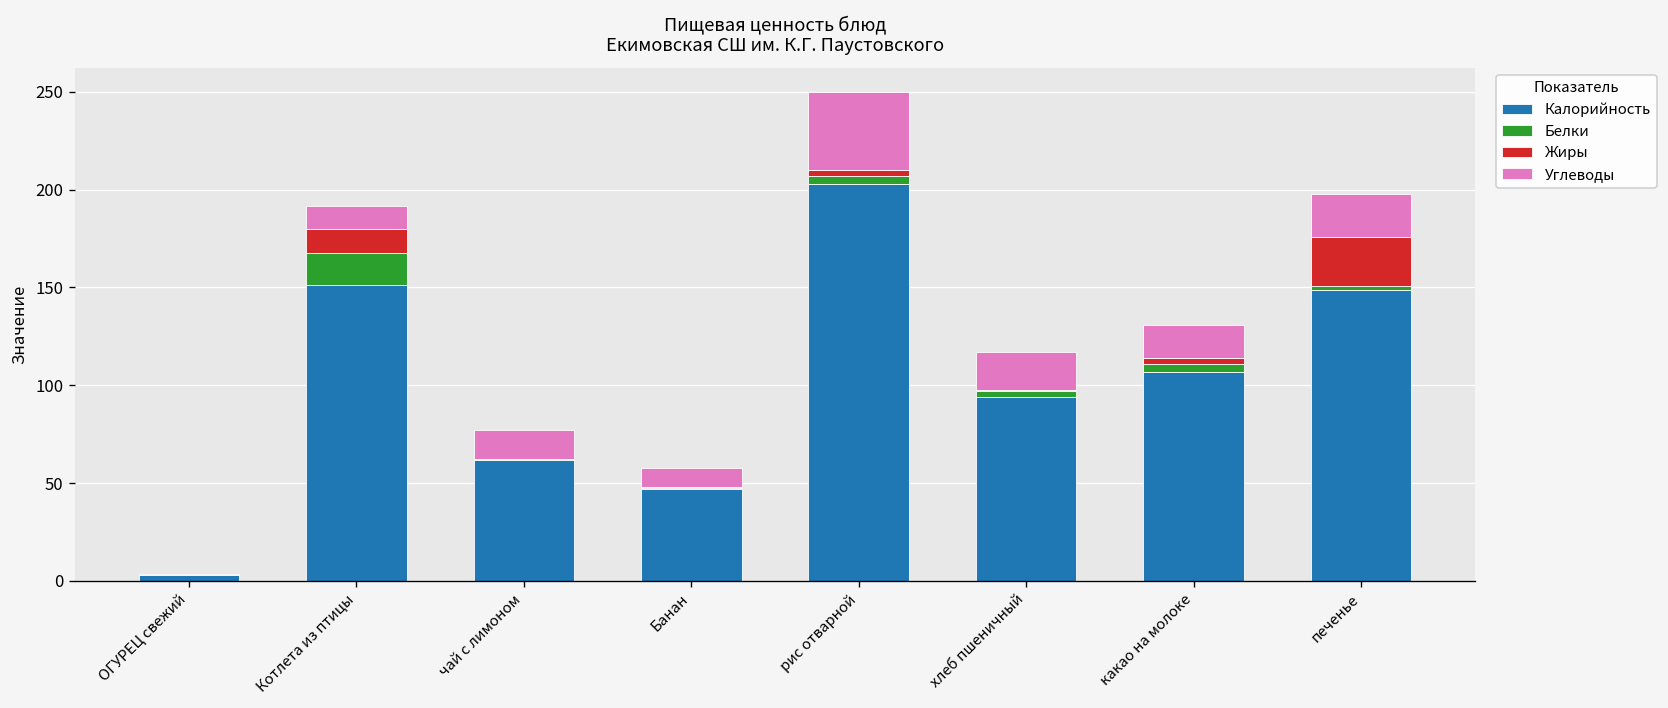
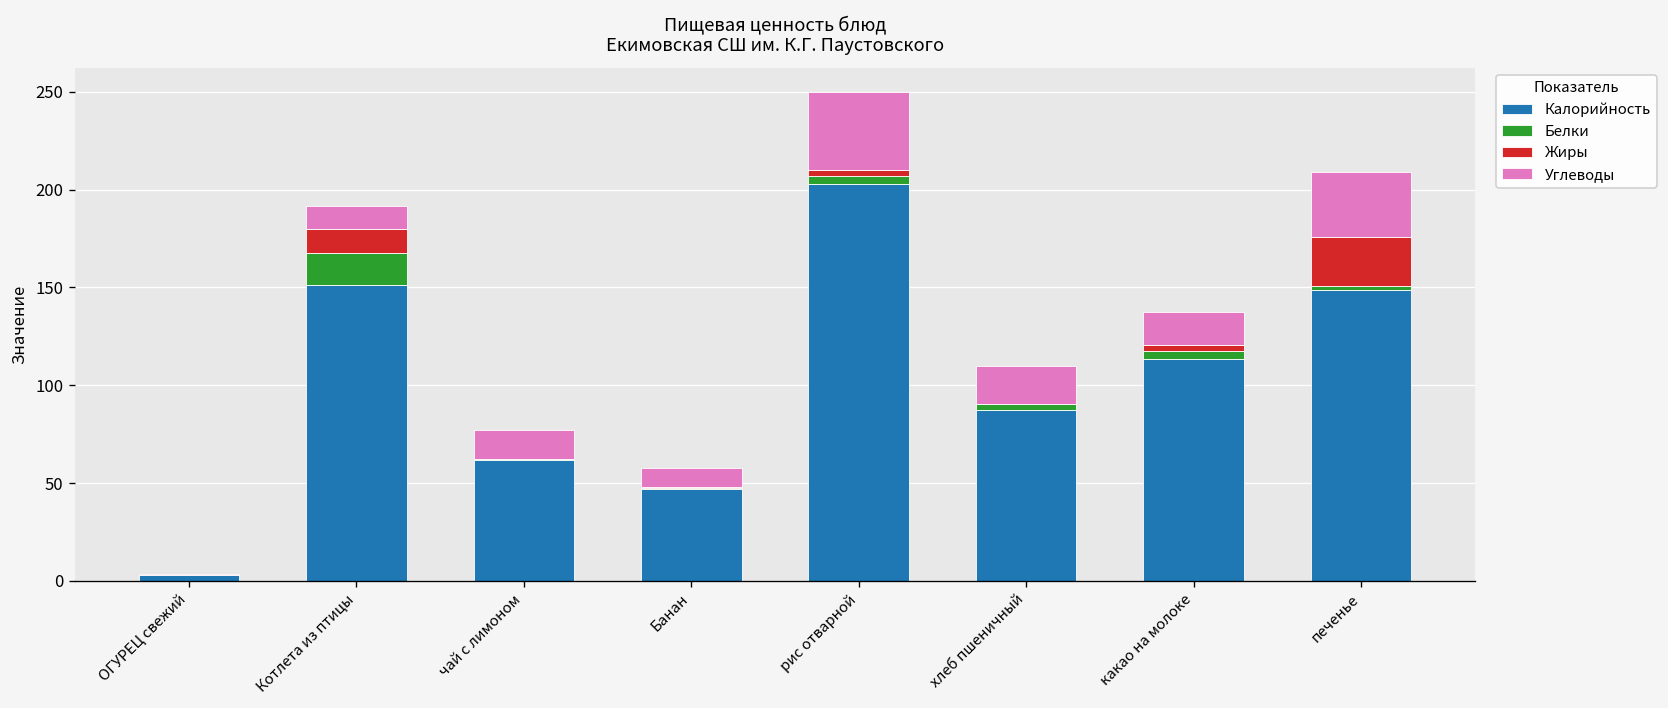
  {
    "Калорийность": {
      "ОГУРЕЦ свежий": 3,
      "Котлета из птицы": 151,
      "чай с лимоном": 62,
      "Банан": 47,
      "рис отварной": 203,
-     "хлеб пшеничный": 94,
-     "какао на молоке": 107,
+     "хлеб пшеничный": 87,
+     "какао на молоке": 113,
      "печенье": 149
    },
    "Белки": {
      "Котлета из птицы": 16,
      "рис отварной": 4,
      "хлеб пшеничный": 3,
      "какао на молоке": 4,
      "печенье": 2
    },
    "Жиры": {
      "Котлета из птицы": 12,
      "рис отварной": 3,
      "какао на молоке": 3,
      "печенье": 25
    },
    "Углеводы": {
      "Котлета из птицы": 12,
      "чай с лимоном": 15,
      "Банан": 10,
      "рис отварной": 40,
      "хлеб пшеничный": 19,
      "какао на молоке": 17,
-     "печенье": 22
+     "печенье": 33
    }
  }
